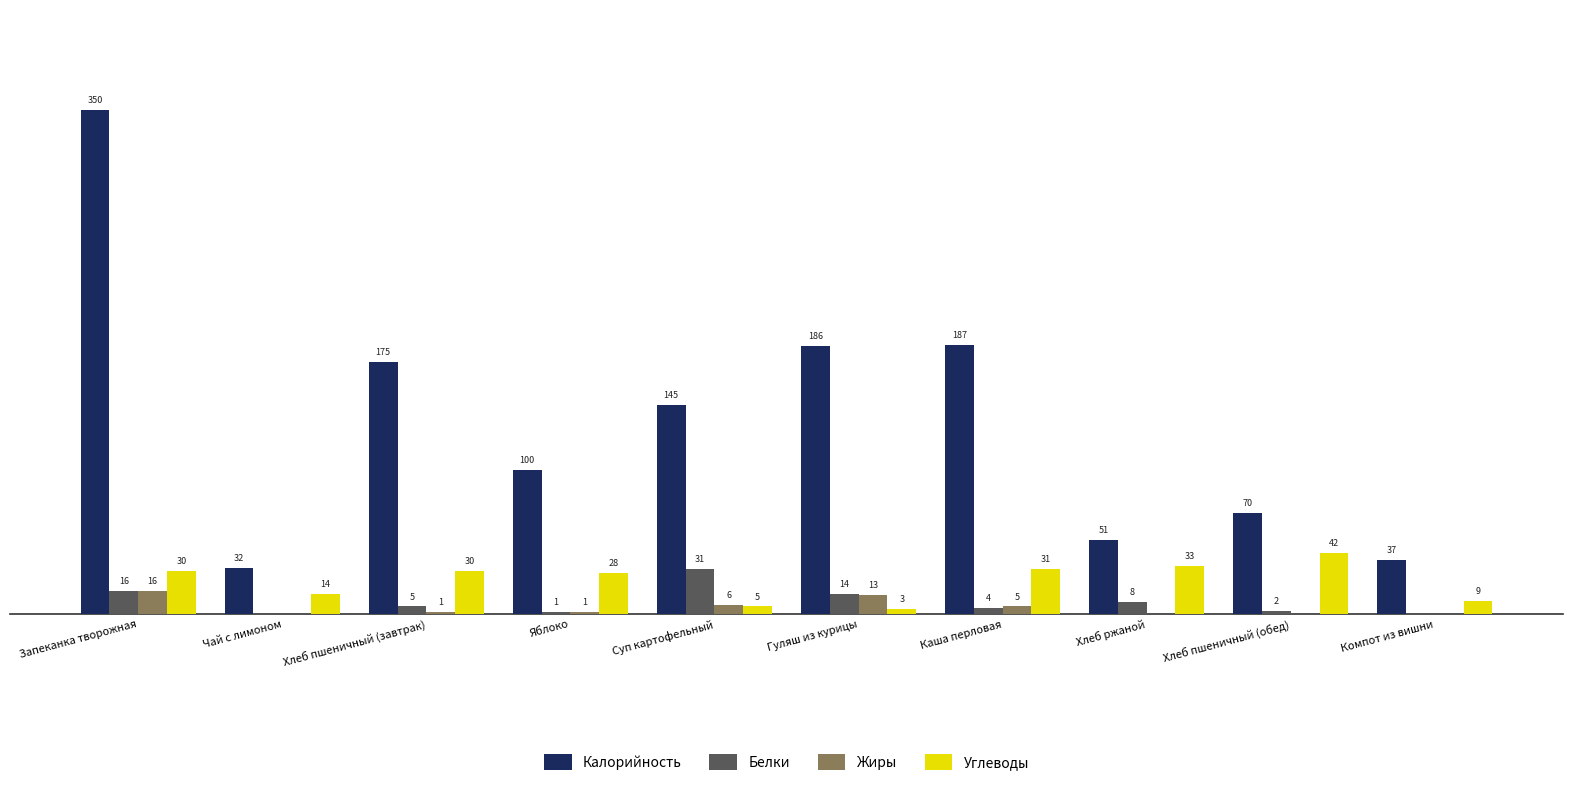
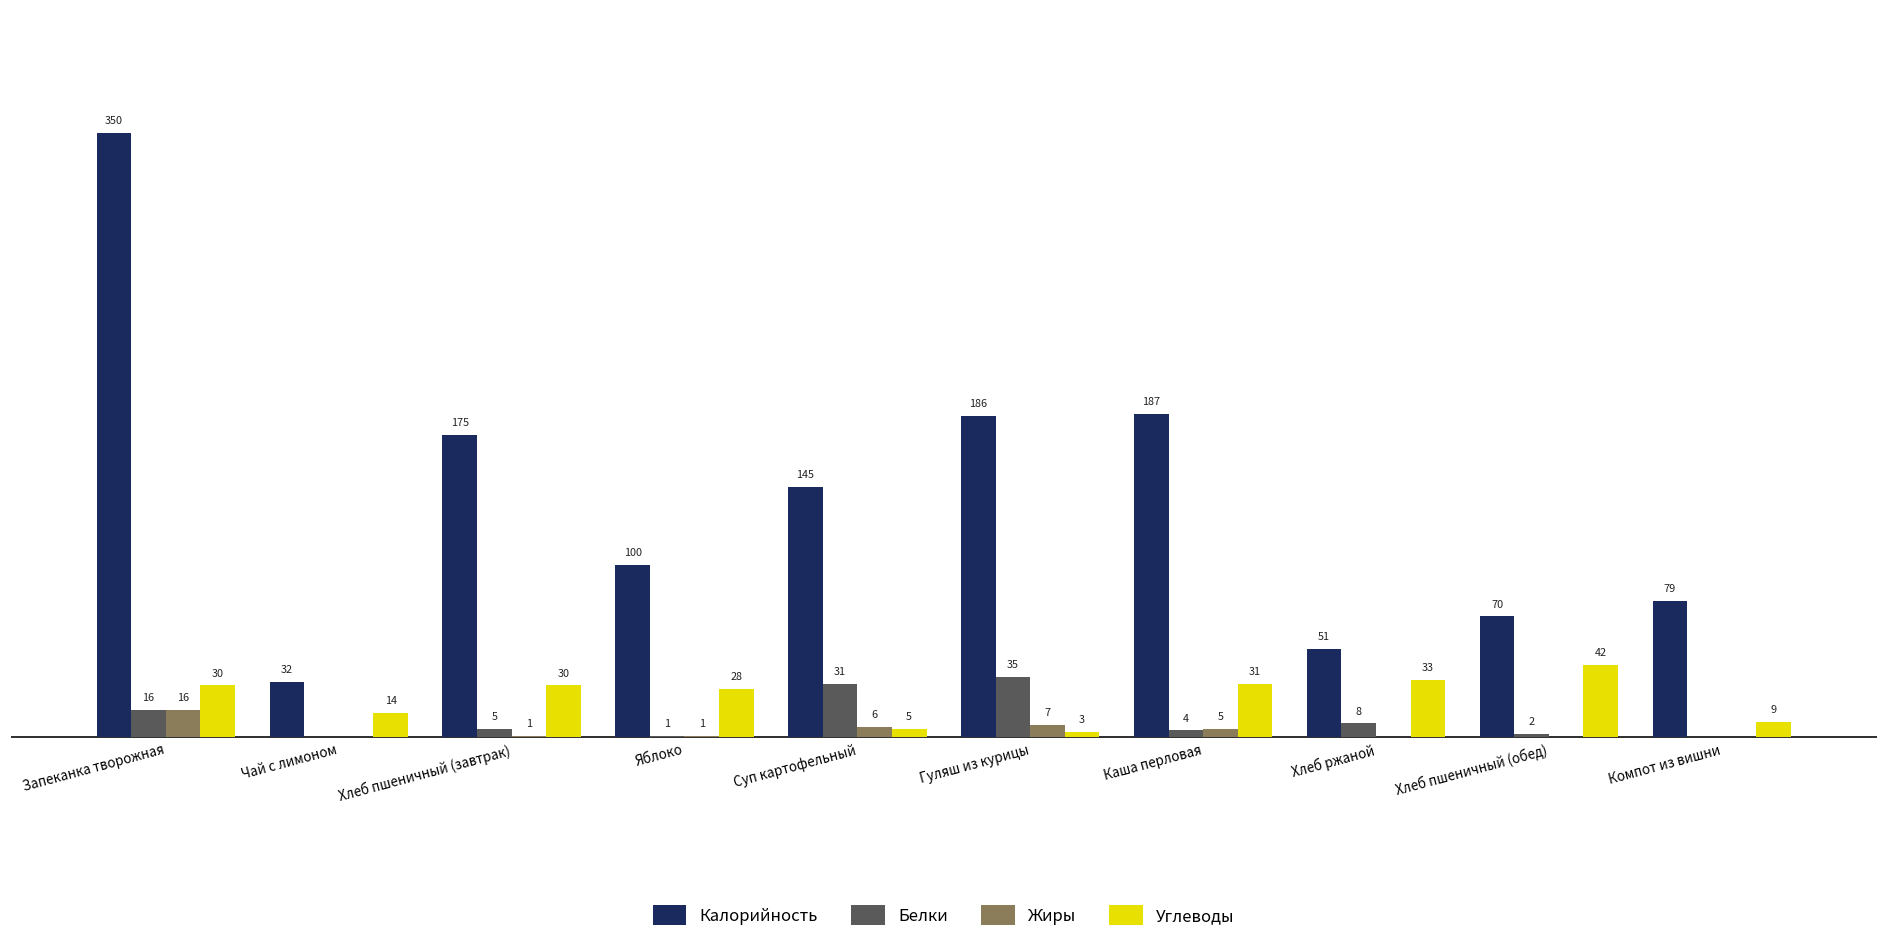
  {
    "Калорийность": {
      "Запеканка творожная": 350,
      "Чай с лимоном": 32,
      "Хлеб пшеничный (завтрак)": 175,
      "Яблоко": 100,
      "Суп картофельный": 145,
      "Гуляш из курицы": 186,
      "Каша перловая": 187,
      "Хлеб ржаной": 51,
      "Хлеб пшеничный (обед)": 70,
-     "Компот из вишни": 37
+     "Компот из вишни": 79
    },
    "Белки": {
      "Запеканка творожная": 16,
      "Хлеб пшеничный (завтрак)": 5,
      "Яблоко": 1,
      "Суп картофельный": 31,
-     "Гуляш из курицы": 14,
+     "Гуляш из курицы": 35,
      "Каша перловая": 4,
      "Хлеб ржаной": 8,
      "Хлеб пшеничный (обед)": 2
    },
    "Жиры": {
      "Запеканка творожная": 16,
      "Хлеб пшеничный (завтрак)": 1,
      "Яблоко": 1,
      "Суп картофельный": 6,
-     "Гуляш из курицы": 13,
+     "Гуляш из курицы": 7,
      "Каша перловая": 5
    },
    "Углеводы": {
      "Запеканка творожная": 30,
      "Чай с лимоном": 14,
      "Хлеб пшеничный (завтрак)": 30,
      "Яблоко": 28,
      "Суп картофельный": 5,
      "Гуляш из курицы": 3,
      "Каша перловая": 31,
      "Хлеб ржаной": 33,
      "Хлеб пшеничный (обед)": 42,
      "Компот из вишни": 9
    }
  }
